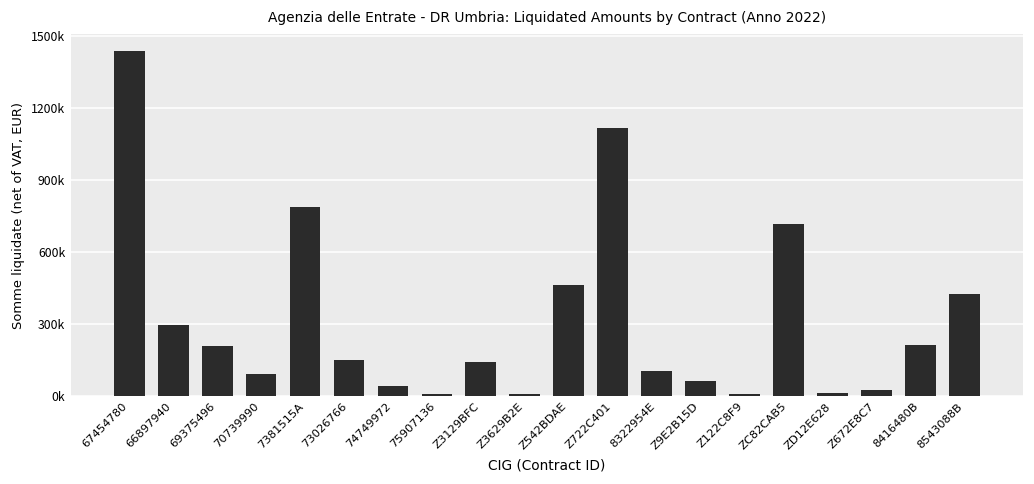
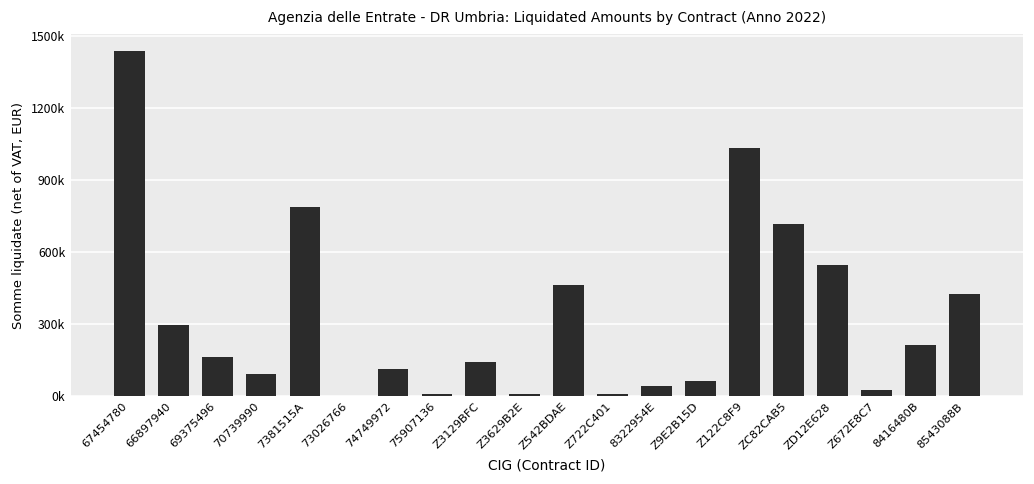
  {
    "67454780": 1440000,
    "66897940": 290000,
-   "69375496": 210000,
+   "69375496": 160000,
    "70739990": 90000,
    "7381515A": 790000,
-   "73026766": 150000,
-   "74749972": 40000,
+   "73026766": 0,
+   "74749972": 110000,
    "Z3129BFC": 140000,
    "Z542BDAE": 460000,
-   "Z722C401": 1120000,
-   "8322954E": 100000,
+   "Z722C401": 10000,
+   "8322954E": 40000,
    "Z9E2B15D": 60000,
-   "Z122C8F9": 10000,
+   "Z122C8F9": 1030000,
    "ZC82CAB5": 720000,
-   "ZD12E628": 10000,
+   "ZD12E628": 550000,
    "Z672E8C7": 30000,
    "8416480B": 210000,
    "8543088B": 420000
  }
